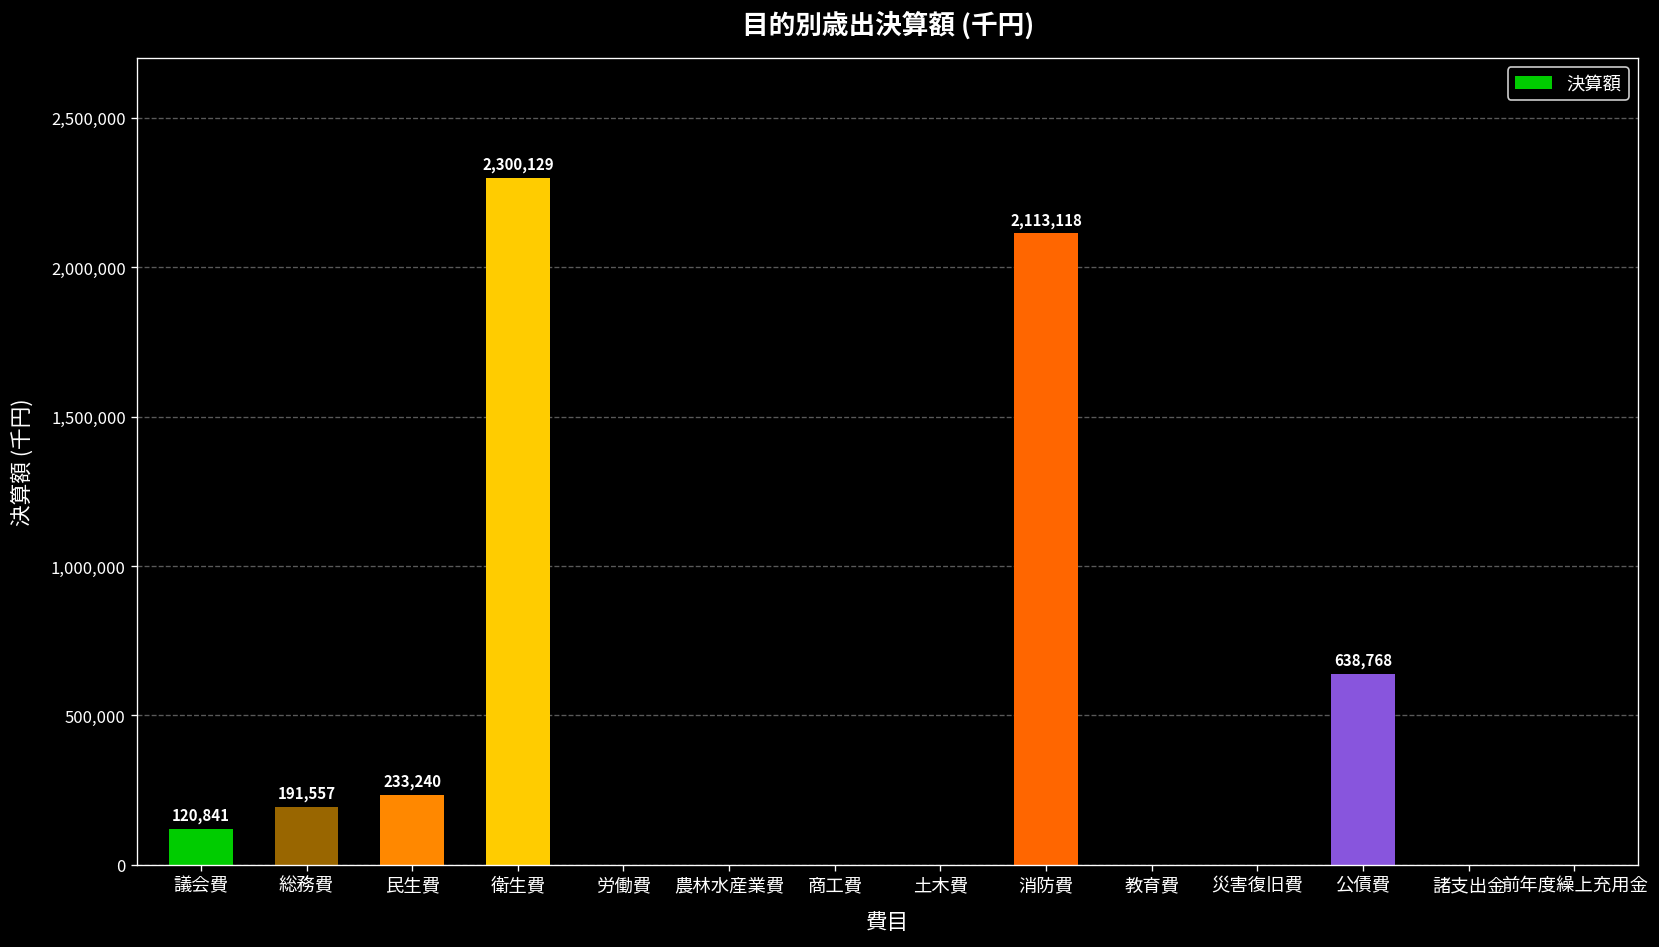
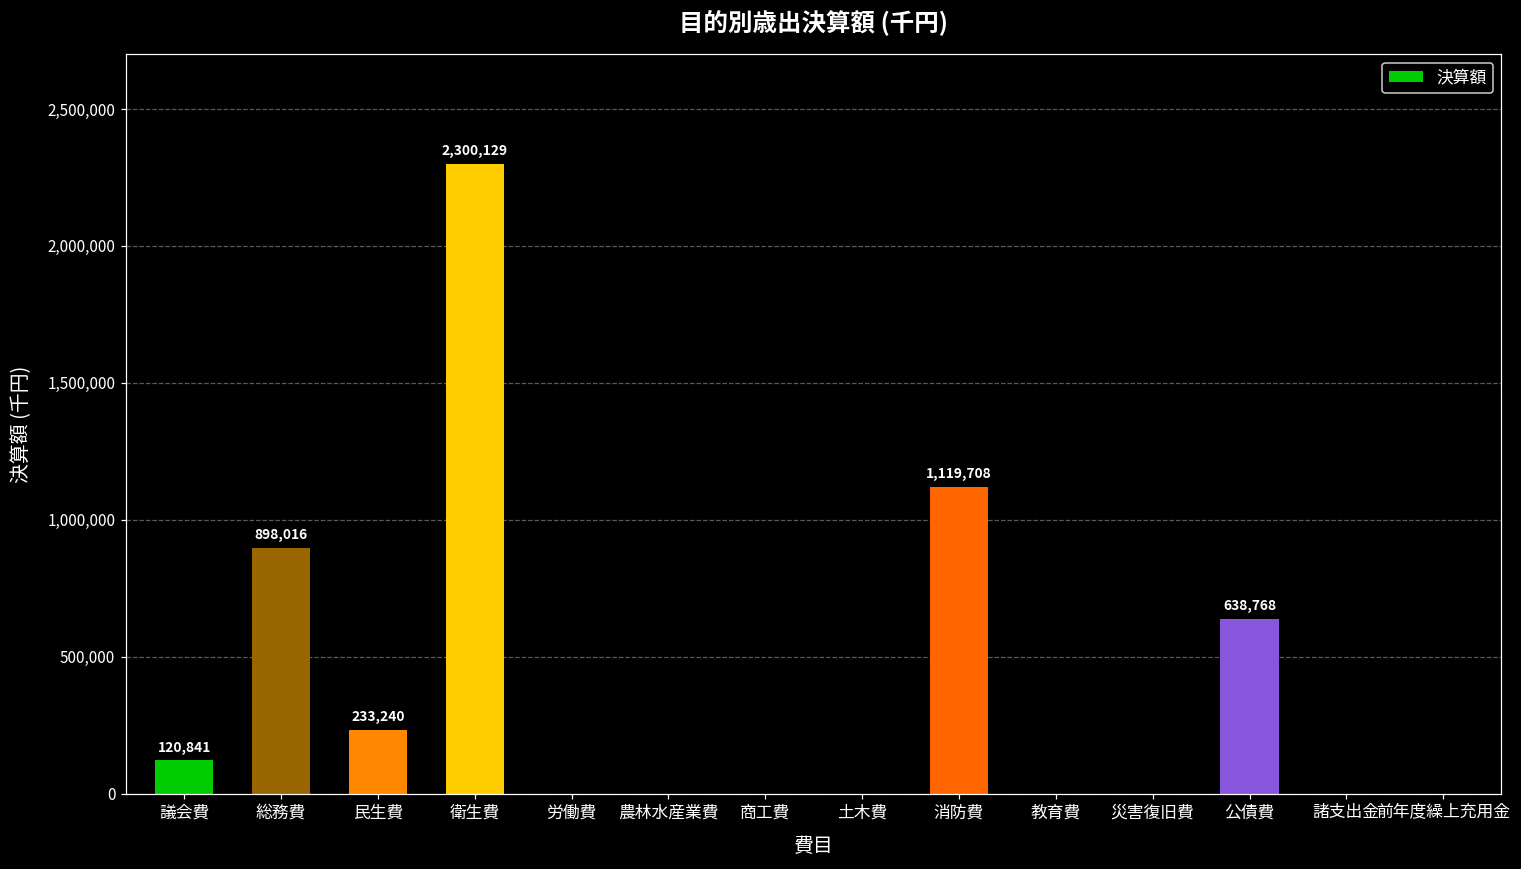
  {
    "議会費": "120,841",
-   "総務費": "191,557",
+   "総務費": "898,016",
    "民生費": "233,240",
    "衛生費": "2,300,129",
-   "消防費": "2,113,118",
+   "消防費": "1,119,708",
    "公債費": "638,768"
  }
